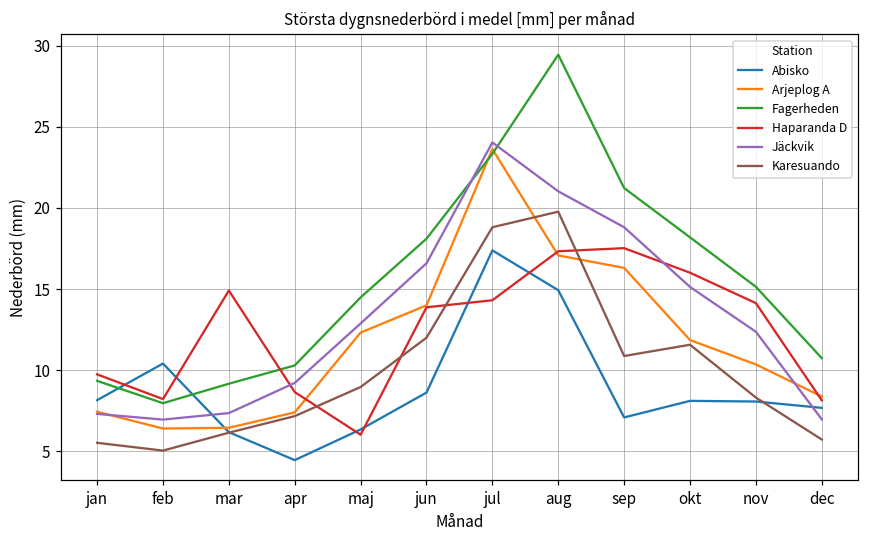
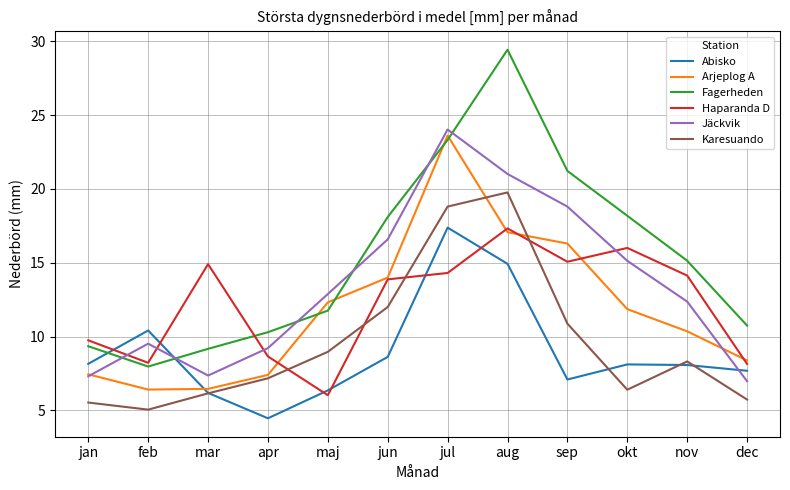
  {
    "Abisko": {
      "jan": 8.2,
      "feb": 10.4,
      "apr": 4.5,
      "maj": 6.4,
      "jun": 8.6,
      "jul": 17.4,
      "aug": 14.9,
      "sep": 7.1,
      "okt": 8.1,
      "nov": 8.1,
      "dec": 7.7
    },
    "Arjeplog A": {
      "feb": 6.4,
      "mar": 6.5,
      "apr": 7.4,
      "maj": 12.3,
      "jul": 23.6,
      "aug": 17.1,
      "sep": 16.3,
      "okt": 11.9,
      "nov": 10.4,
      "dec": 8.4
    },
    "Fagerheden": {
      "jan": 9.3,
      "feb": 8.0,
      "mar": 9.2,
      "apr": 10.3,
-     "maj": 14.5,
+     "maj": 11.8,
      "jun": 18.1,
      "jul": 23.3,
      "aug": 29.4,
      "sep": 21.2,
      "okt": 18.2,
      "nov": 15.1,
      "dec": 10.7
    },
    "Haparanda D": {
      "jan": 9.7,
      "feb": 8.2,
      "mar": 14.9,
      "apr": 8.7,
      "maj": 6.0,
      "jul": 14.3,
      "aug": 17.3,
-     "sep": 17.5,
+     "sep": 15.1,
      "okt": 16.0,
      "nov": 14.1,
      "dec": 8.1
    },
    "Jäckvik": {
-     "feb": 7.0,
+     "feb": 9.5,
      "mar": 7.4,
      "apr": 9.2,
      "maj": 12.9,
      "jun": 16.6,
      "jul": 24.0,
      "aug": 21.0,
      "sep": 18.8,
      "okt": 15.1,
      "nov": 12.4,
      "dec": 7.0
    },
    "Karesuando": {
      "jan": 5.5,
      "feb": 5.1,
      "apr": 7.2,
      "maj": 9.0,
      "jun": 12.0,
      "jul": 18.8,
      "aug": 19.8,
      "sep": 10.9,
-     "okt": 11.6,
+     "okt": 6.4,
      "nov": 8.3,
      "dec": 5.7
    }
  }
